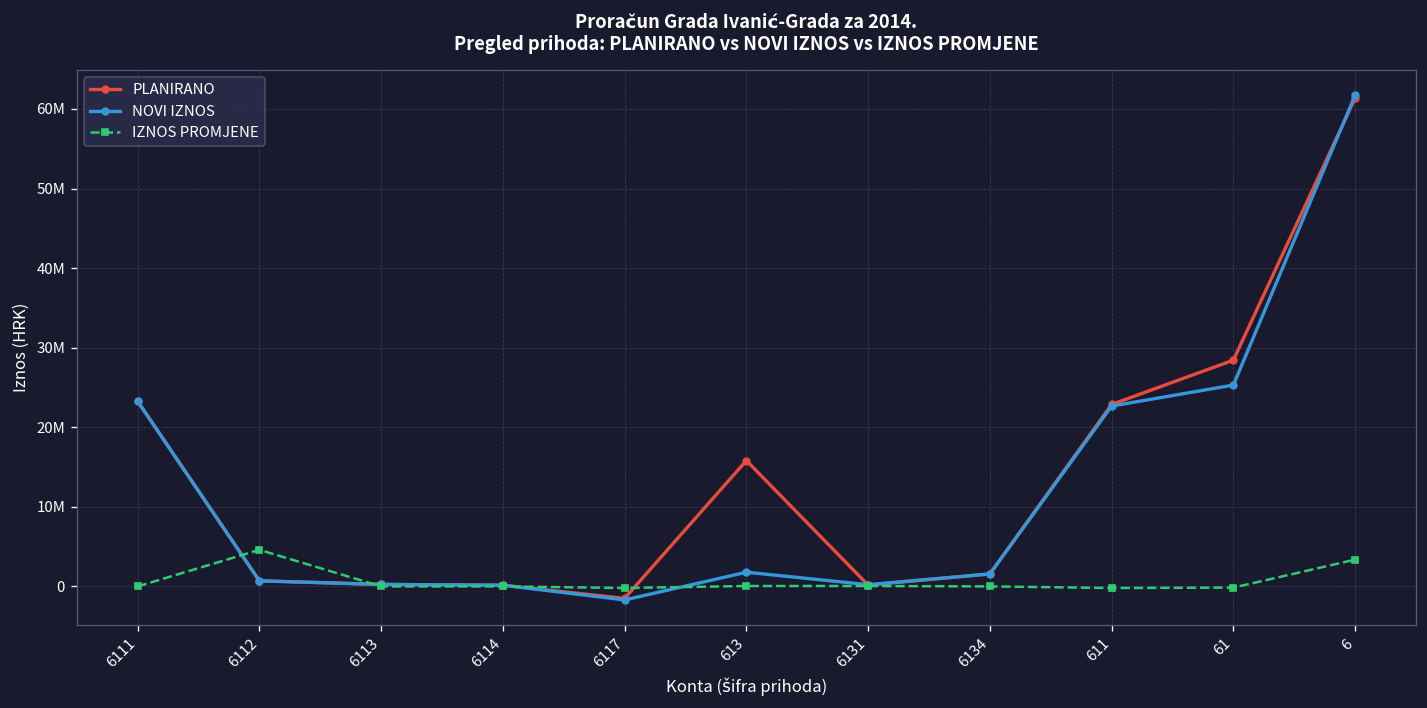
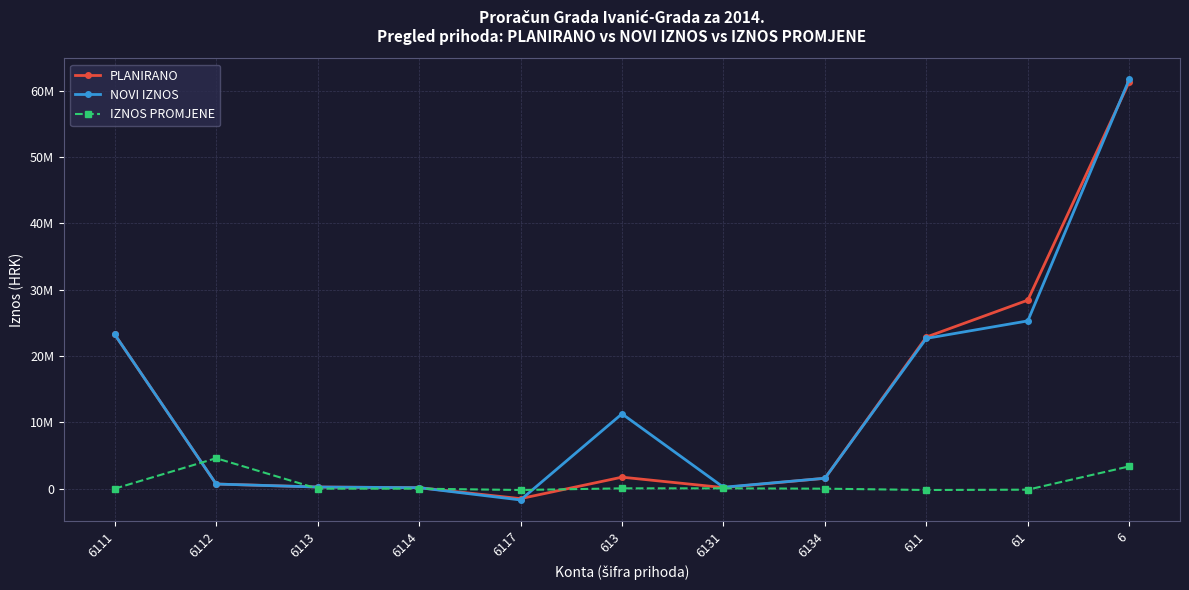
  {
    "PLANIRANO": {
-     "613": 16000000,
+     "613": 2000000,
      "61": 28000000
    },
    "NOVI IZNOS": {
-     "613": 2000000,
+     "613": 11000000,
      "61": 25000000
    },
    "IZNOS PROMJENE": {
      "6111": 0,
      "6112": 5000000,
      "6117": 0,
      "613": 0,
      "6134": 0,
      "611": 0,
      "61": 0,
      "6": 3000000
    }
  }
